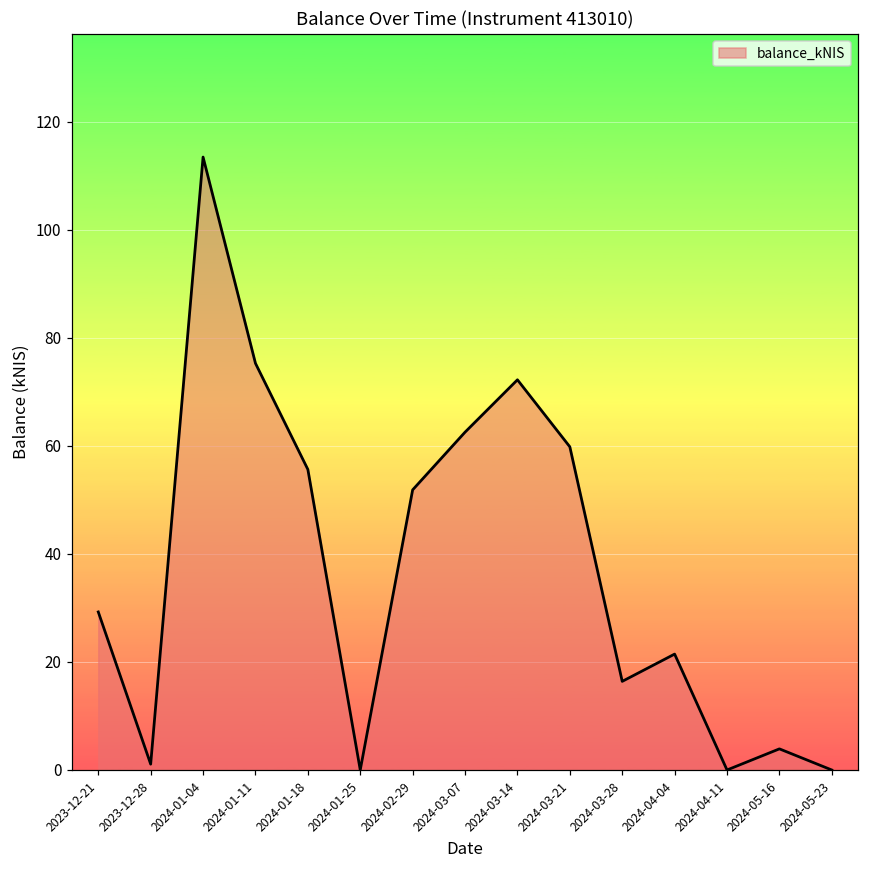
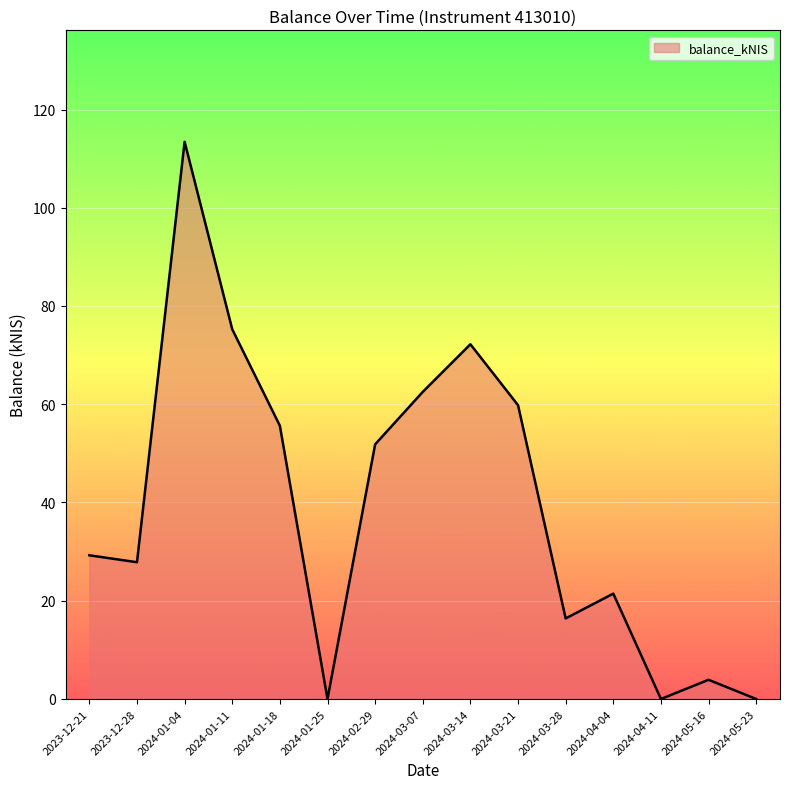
  {
    "2023-12-21": 29,
-   "2023-12-28": 1,
+   "2023-12-28": 28,
    "2024-01-04": 113,
    "2024-01-11": 75,
    "2024-01-18": 56,
    "2024-01-25": 0,
    "2024-02-29": 52,
    "2024-03-07": 63,
    "2024-03-14": 72,
    "2024-03-21": 60,
    "2024-03-28": 16,
    "2024-04-04": 21,
    "2024-04-11": 0,
    "2024-05-16": 4,
    "2024-05-23": 0
  }
